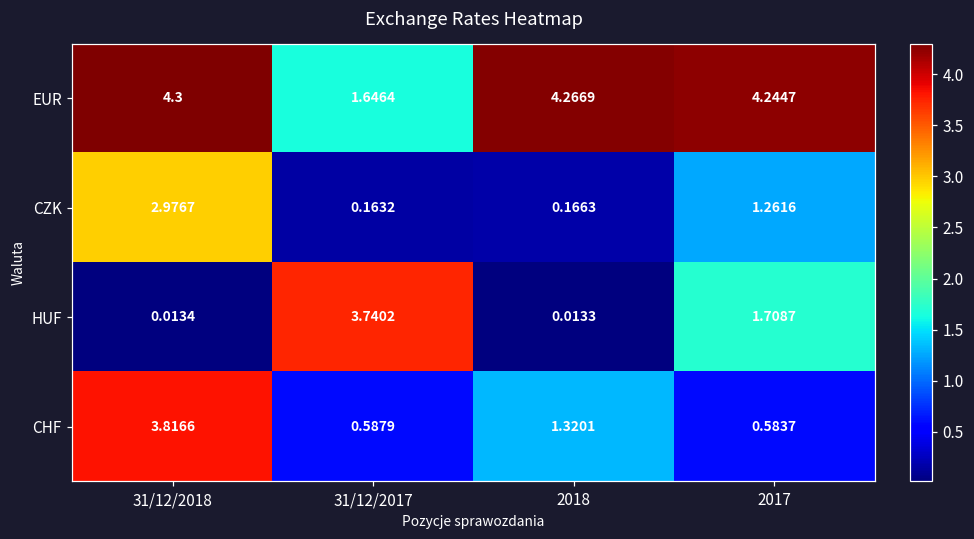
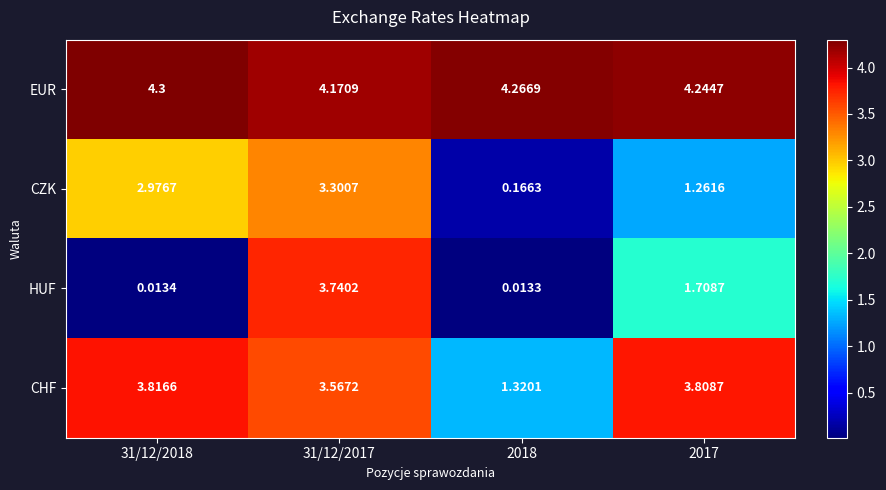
  {
    "EUR": {
      "31/12/2018": 4.3,
-     "31/12/2017": 1.6464,
+     "31/12/2017": 4.1709,
      "2018": 4.2669,
      "2017": 4.2447
    },
    "CZK": {
      "31/12/2018": 2.9767,
-     "31/12/2017": 0.1632,
+     "31/12/2017": 3.3007,
      "2018": 0.1663,
      "2017": 1.2616
    },
    "HUF": {
      "31/12/2018": 0.0134,
      "31/12/2017": 3.7402,
      "2018": 0.0133,
      "2017": 1.7087
    },
    "CHF": {
      "31/12/2018": 3.8166,
-     "31/12/2017": 0.5879,
+     "31/12/2017": 3.5672,
      "2018": 1.3201,
-     "2017": 0.5837
+     "2017": 3.8087
    }
  }
